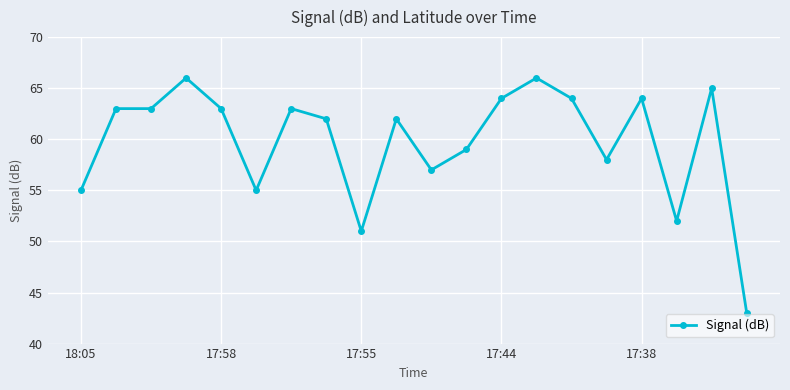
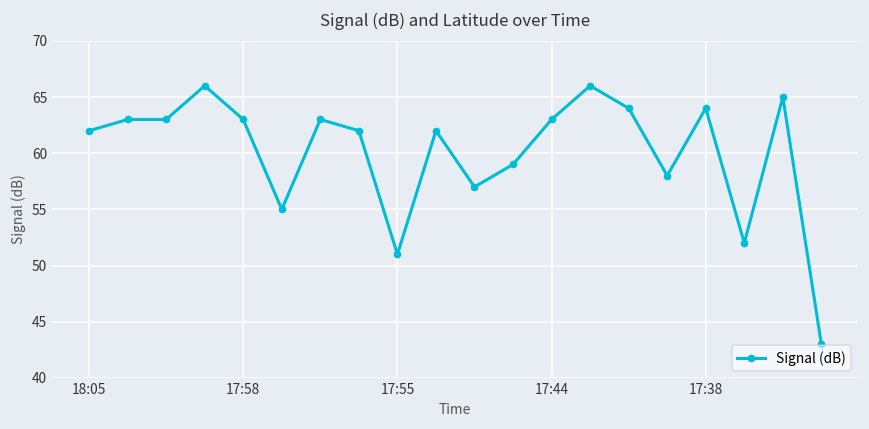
  {
-   "18:05": 55,
+   "18:05": 62,
    "17:58": 63,
    "17:55": 51,
-   "17:44": 64,
+   "17:44": 63,
    "17:38": 64
  }
